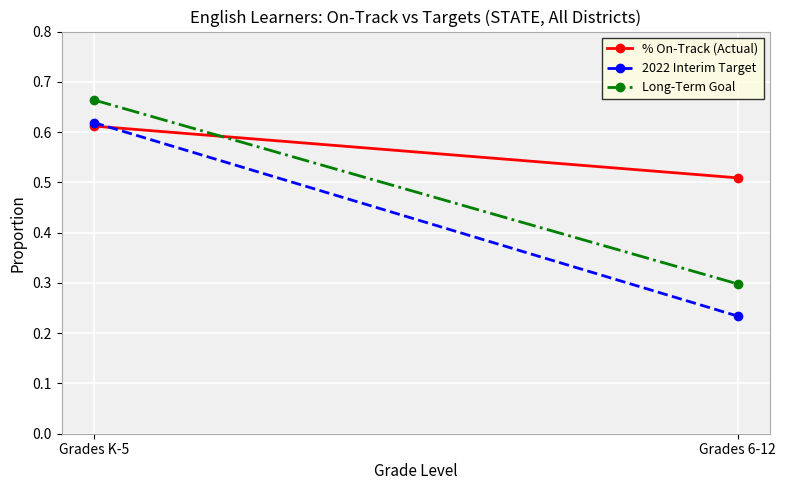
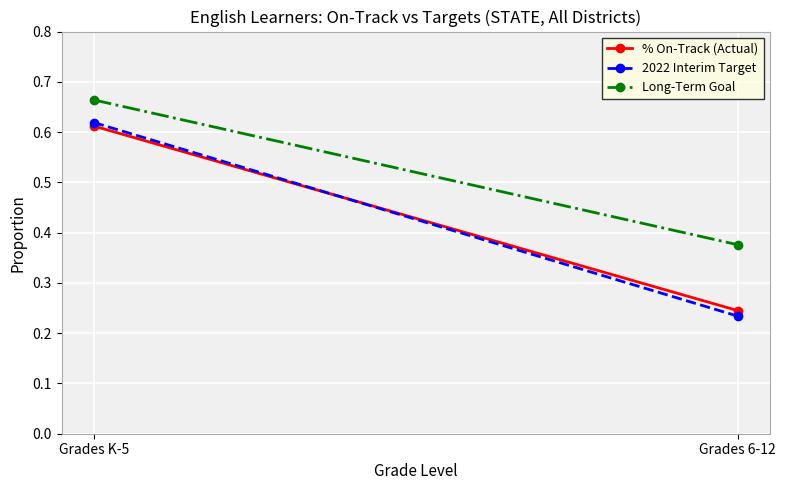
  {
    "% On-Track (Actual)": {
      "Grades K-5": 0.61,
-     "Grades 6-12": 0.51
+     "Grades 6-12": 0.25
    },
    "2022 Interim Target": {
      "Grades K-5": 0.62,
      "Grades 6-12": 0.23
    },
    "Long-Term Goal": {
      "Grades K-5": 0.66,
-     "Grades 6-12": 0.30
+     "Grades 6-12": 0.38
    }
  }
